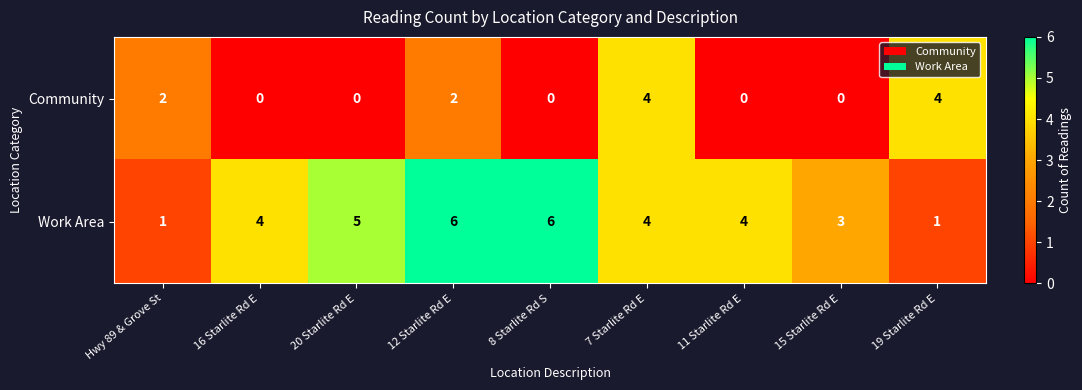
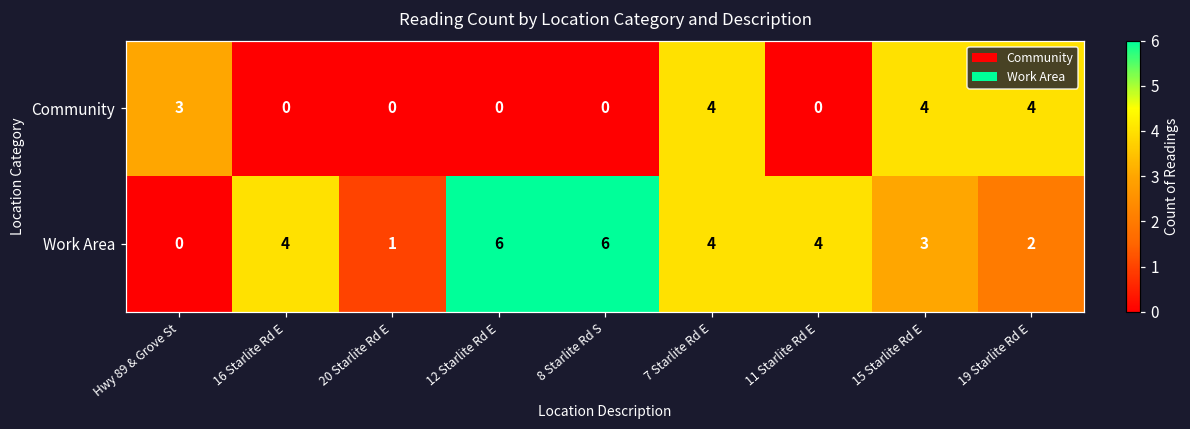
  {
    "Community": {
-     "Hwy 89 & Grove St": 2,
+     "Hwy 89 & Grove St": 3,
      "16 Starlite Rd E": 0,
      "20 Starlite Rd E": 0,
-     "12 Starlite Rd E": 2,
+     "12 Starlite Rd E": 0,
      "8 Starlite Rd S": 0,
      "7 Starlite Rd E": 4,
      "11 Starlite Rd E": 0,
-     "15 Starlite Rd E": 0,
+     "15 Starlite Rd E": 4,
      "19 Starlite Rd E": 4
    },
    "Work Area": {
-     "Hwy 89 & Grove St": 1,
+     "Hwy 89 & Grove St": 0,
      "16 Starlite Rd E": 4,
-     "20 Starlite Rd E": 5,
+     "20 Starlite Rd E": 1,
      "12 Starlite Rd E": 6,
      "8 Starlite Rd S": 6,
      "7 Starlite Rd E": 4,
      "11 Starlite Rd E": 4,
      "15 Starlite Rd E": 3,
-     "19 Starlite Rd E": 1
+     "19 Starlite Rd E": 2
    }
  }
